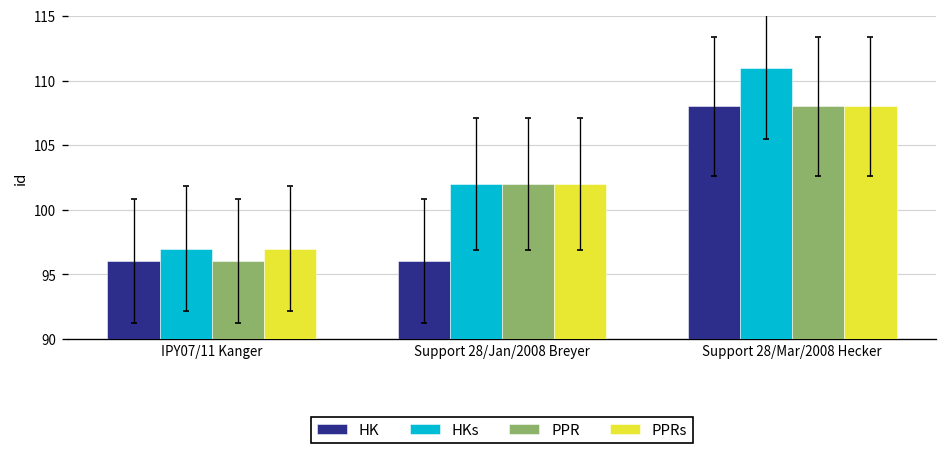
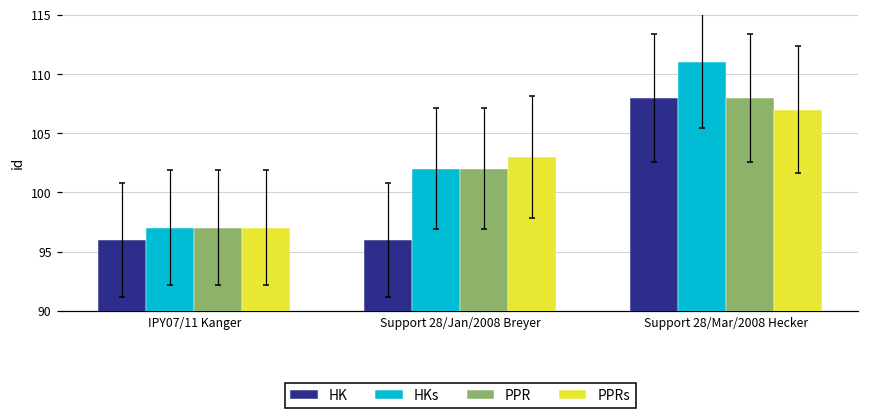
  {
    "HK": {
      "IPY07/11 Kanger": 96,
      "Support 28/Jan/2008 Breyer": 96,
      "Support 28/Mar/2008 Hecker": 108
    },
    "HKs": {
      "IPY07/11 Kanger": 97,
      "Support 28/Jan/2008 Breyer": 102,
      "Support 28/Mar/2008 Hecker": 111
    },
    "PPR": {
-     "IPY07/11 Kanger": 96,
+     "IPY07/11 Kanger": 97,
      "Support 28/Jan/2008 Breyer": 102,
      "Support 28/Mar/2008 Hecker": 108
    },
    "PPRs": {
      "IPY07/11 Kanger": 97,
-     "Support 28/Jan/2008 Breyer": 102,
-     "Support 28/Mar/2008 Hecker": 108
+     "Support 28/Jan/2008 Breyer": 103,
+     "Support 28/Mar/2008 Hecker": 107
    }
  }
